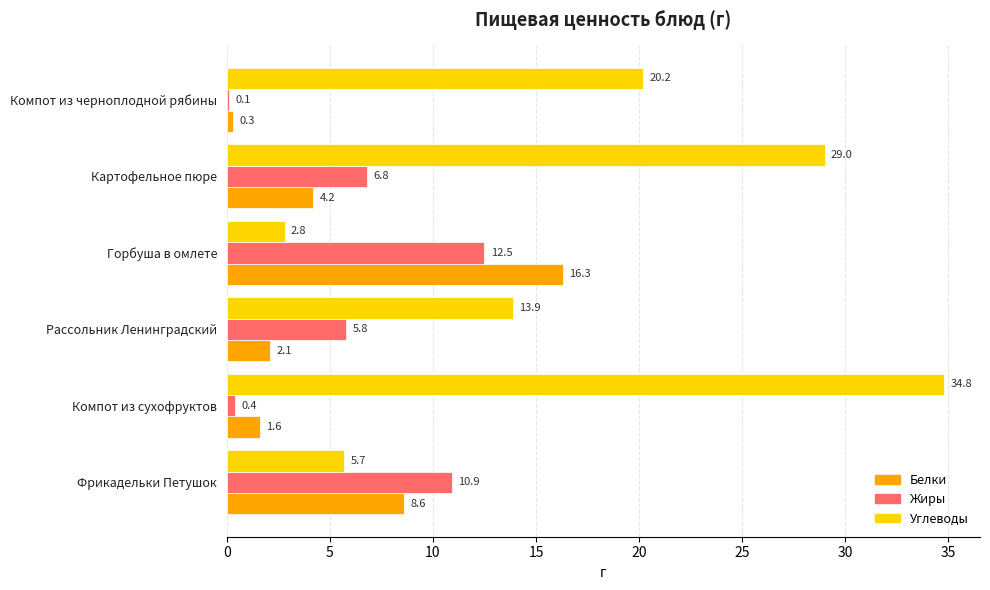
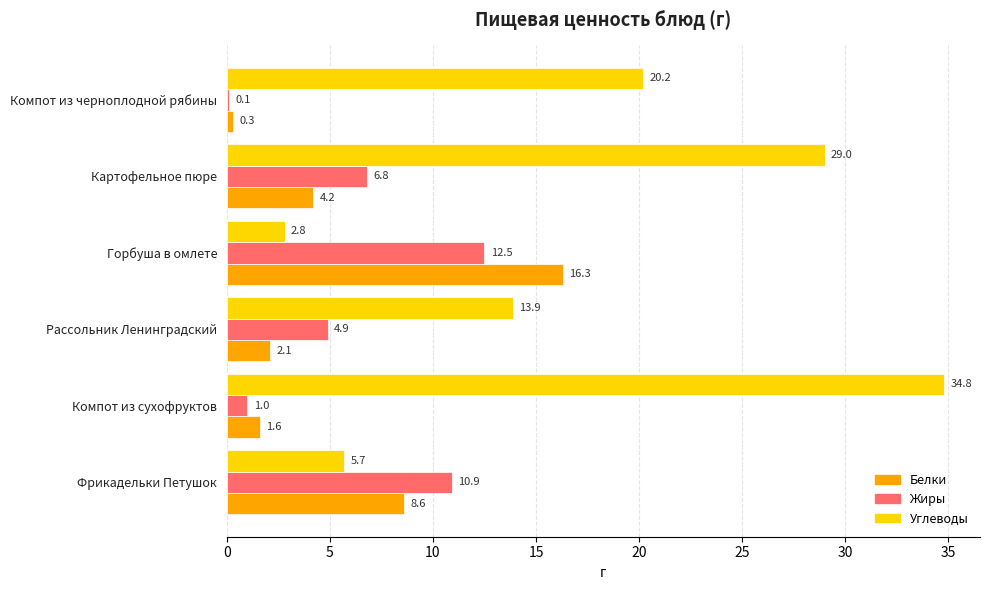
  {
    "Жиры": {
      "Компот из черноплодной рябины": 0.1,
      "Картофельное пюре": 6.8,
      "Горбуша в омлете": 12.5,
-     "Рассольник Ленинградский": 5.8,
-     "Компот из сухофруктов": 0.4,
+     "Рассольник Ленинградский": 4.9,
+     "Компот из сухофруктов": 1.0,
      "Фрикадельки Петушок": 10.9
    }
  }
